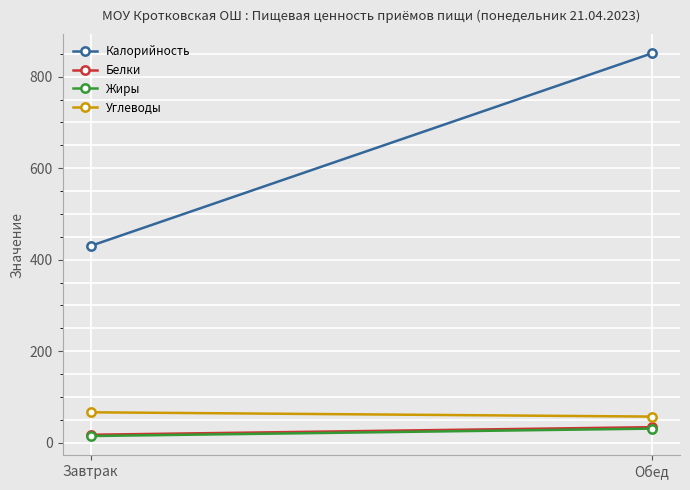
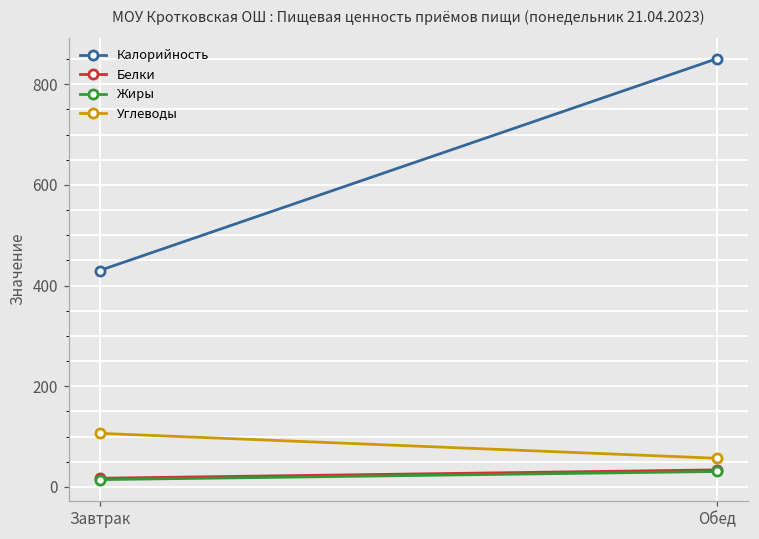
  {
    "Калорийность": {
      "Завтрак": 430,
      "Обед": 850
    },
    "Углеводы": {
-     "Завтрак": 70,
+     "Завтрак": 110,
      "Обед": 60
    }
  }
